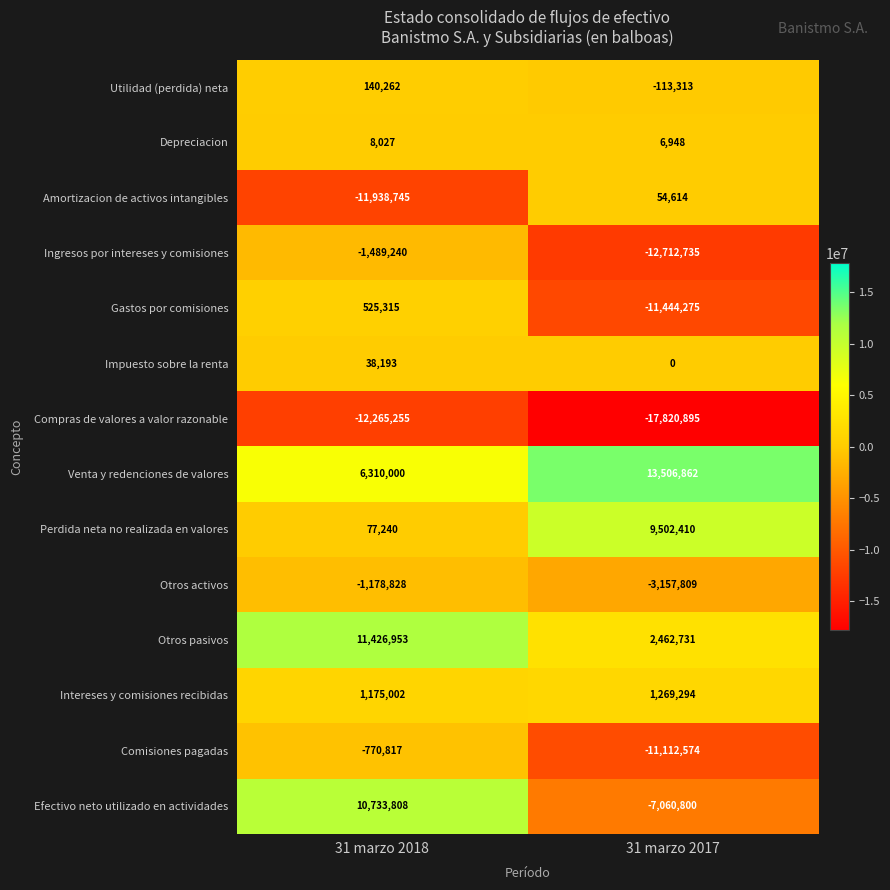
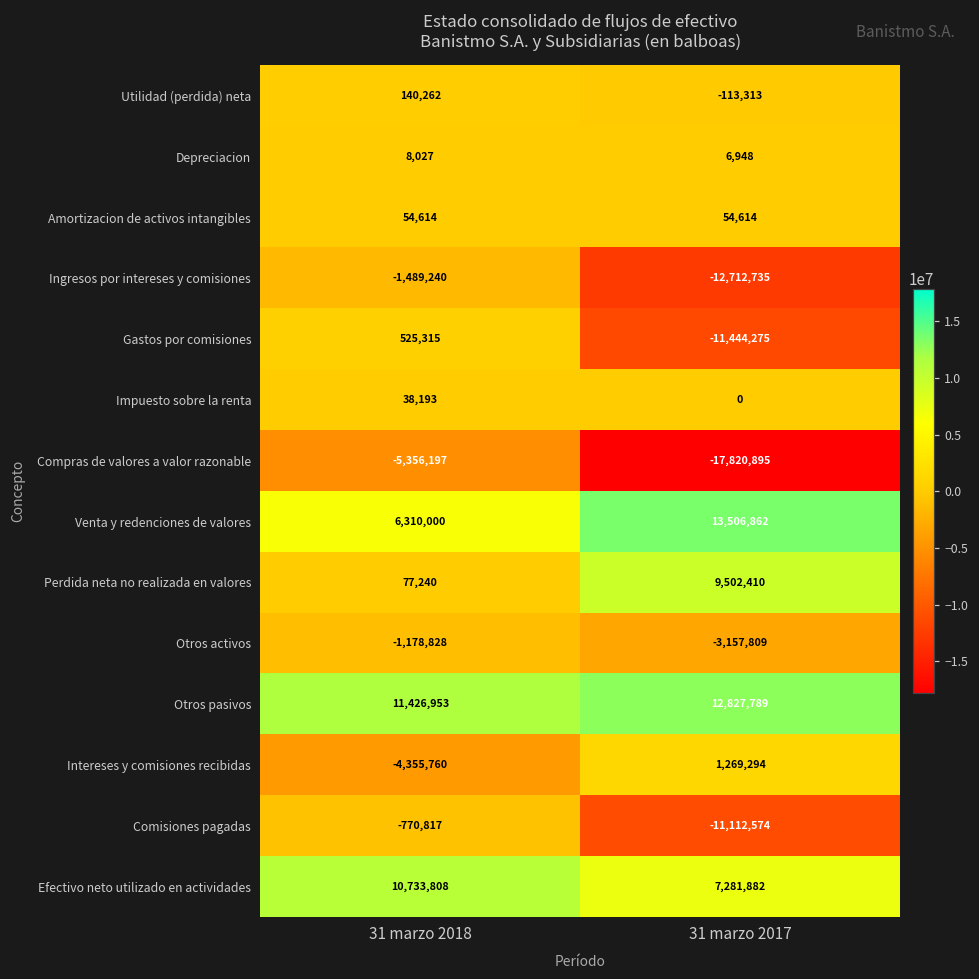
  {
    "Utilidad (perdida) neta": {
      "31 marzo 2018": "140,262",
      "31 marzo 2017": "-113,313"
    },
    "Depreciacion": {
      "31 marzo 2018": "8,027",
      "31 marzo 2017": "6,948"
    },
    "Amortizacion de activos intangibles": {
-     "31 marzo 2018": "-11,938,745",
+     "31 marzo 2018": "54,614",
      "31 marzo 2017": "54,614"
    },
    "Ingresos por intereses y comisiones": {
      "31 marzo 2018": "-1,489,240",
      "31 marzo 2017": "-12,712,735"
    },
    "Gastos por comisiones": {
      "31 marzo 2018": "525,315",
      "31 marzo 2017": "-11,444,275"
    },
    "Impuesto sobre la renta": {
      "31 marzo 2018": "38,193",
      "31 marzo 2017": "0"
    },
    "Compras de valores a valor razonable": {
-     "31 marzo 2018": "-12,265,255",
+     "31 marzo 2018": "-5,356,197",
      "31 marzo 2017": "-17,820,895"
    },
    "Venta y redenciones de valores": {
      "31 marzo 2018": "6,310,000",
      "31 marzo 2017": "13,506,862"
    },
    "Perdida neta no realizada en valores": {
      "31 marzo 2018": "77,240",
      "31 marzo 2017": "9,502,410"
    },
    "Otros activos": {
      "31 marzo 2018": "-1,178,828",
      "31 marzo 2017": "-3,157,809"
    },
    "Otros pasivos": {
      "31 marzo 2018": "11,426,953",
-     "31 marzo 2017": "2,462,731"
+     "31 marzo 2017": "12,827,789"
    },
    "Intereses y comisiones recibidas": {
-     "31 marzo 2018": "1,175,002",
+     "31 marzo 2018": "-4,355,760",
      "31 marzo 2017": "1,269,294"
    },
    "Comisiones pagadas": {
      "31 marzo 2018": "-770,817",
      "31 marzo 2017": "-11,112,574"
    },
    "Efectivo neto utilizado en actividades": {
      "31 marzo 2018": "10,733,808",
-     "31 marzo 2017": "-7,060,800"
+     "31 marzo 2017": "7,281,882"
    }
  }
